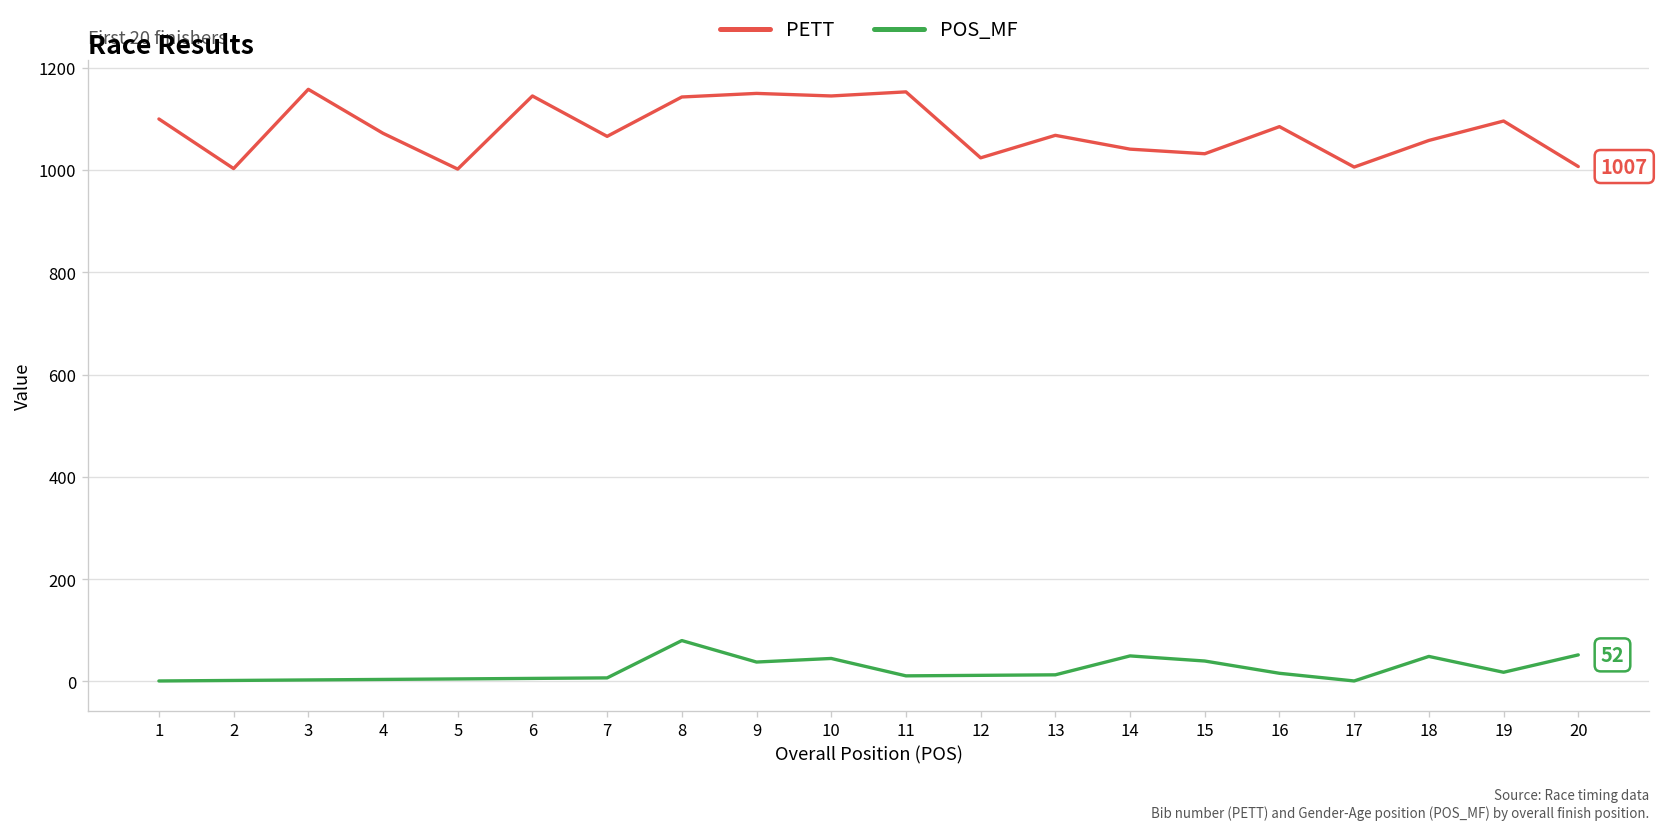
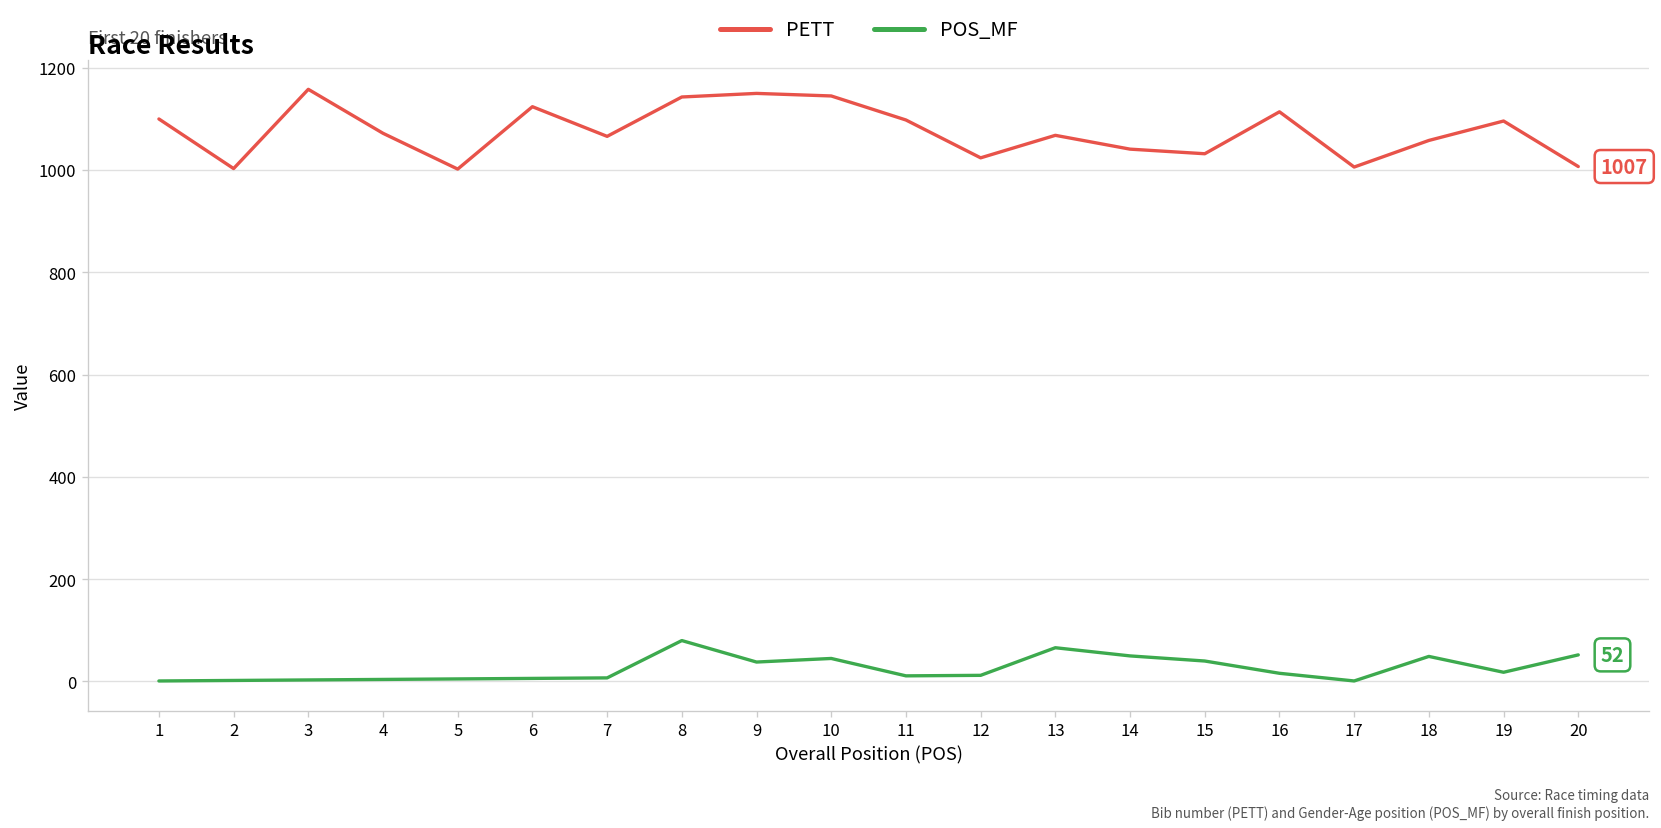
  {
    "PETT": {
      "1": 1100,
      "2": 1000,
      "3": 1160,
      "4": 1070,
      "5": 1000,
-     "6": 1150,
+     "6": 1120,
      "7": 1070,
      "8": 1140,
      "9": 1150,
      "10": 1150,
-     "11": 1150,
+     "11": 1100,
      "12": 1020,
      "13": 1070,
      "14": 1040,
      "15": 1030,
-     "16": 1090,
+     "16": 1110,
      "17": 1010,
      "18": 1060,
      "19": 1100
    },
    "POS_MF": {
      "1": 0,
      "2": 0,
      "3": 0,
      "4": 0,
      "5": 10,
      "6": 10,
      "7": 10,
      "8": 80,
      "9": 40,
      "10": 50,
      "11": 10,
      "12": 10,
-     "13": 10,
+     "13": 70,
      "14": 50,
      "15": 40,
      "16": 20,
      "17": 0,
      "18": 50,
      "19": 20
    }
  }
